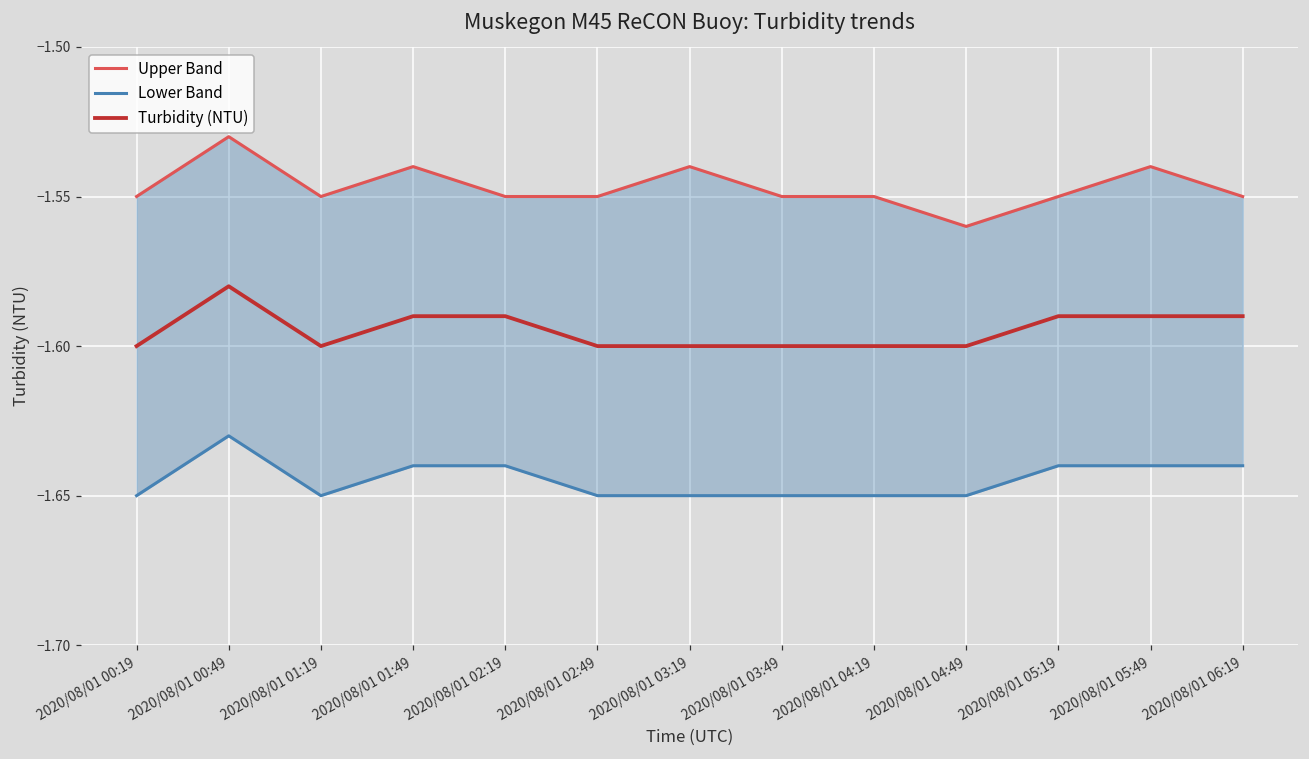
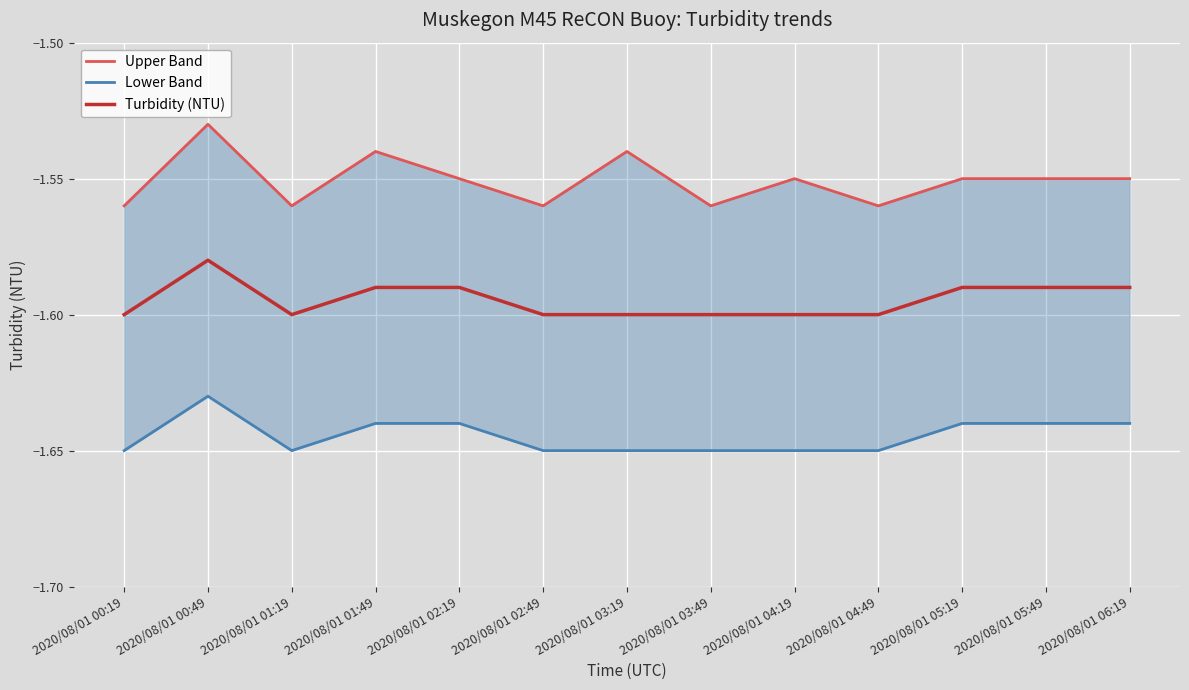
  {
    "Upper Band": {
-     "2020/08/01 00:19": -1.55,
+     "2020/08/01 00:19": -1.56,
      "2020/08/01 00:49": -1.53,
-     "2020/08/01 01:19": -1.55,
+     "2020/08/01 01:19": -1.56,
      "2020/08/01 01:49": -1.54,
      "2020/08/01 02:19": -1.55,
-     "2020/08/01 02:49": -1.55,
+     "2020/08/01 02:49": -1.56,
      "2020/08/01 03:19": -1.54,
-     "2020/08/01 03:49": -1.55,
+     "2020/08/01 03:49": -1.56,
      "2020/08/01 04:19": -1.55,
      "2020/08/01 04:49": -1.56,
      "2020/08/01 05:19": -1.55,
-     "2020/08/01 05:49": -1.54,
+     "2020/08/01 05:49": -1.55,
      "2020/08/01 06:19": -1.55
    },
    "Lower Band": {
      "2020/08/01 00:19": -1.65,
      "2020/08/01 00:49": -1.63,
      "2020/08/01 01:19": -1.65,
      "2020/08/01 01:49": -1.64,
      "2020/08/01 02:19": -1.64,
      "2020/08/01 02:49": -1.65,
      "2020/08/01 03:19": -1.65,
      "2020/08/01 03:49": -1.65,
      "2020/08/01 04:19": -1.65,
      "2020/08/01 04:49": -1.65,
      "2020/08/01 05:19": -1.64,
      "2020/08/01 05:49": -1.64,
      "2020/08/01 06:19": -1.64
    },
    "Turbidity (NTU)": {
      "2020/08/01 00:19": -1.60,
      "2020/08/01 00:49": -1.58,
      "2020/08/01 01:19": -1.60,
      "2020/08/01 01:49": -1.59,
      "2020/08/01 02:19": -1.59,
      "2020/08/01 02:49": -1.60,
      "2020/08/01 03:19": -1.60,
      "2020/08/01 03:49": -1.60,
      "2020/08/01 04:19": -1.60,
      "2020/08/01 04:49": -1.60,
      "2020/08/01 05:19": -1.59,
      "2020/08/01 05:49": -1.59,
      "2020/08/01 06:19": -1.59
    }
  }
